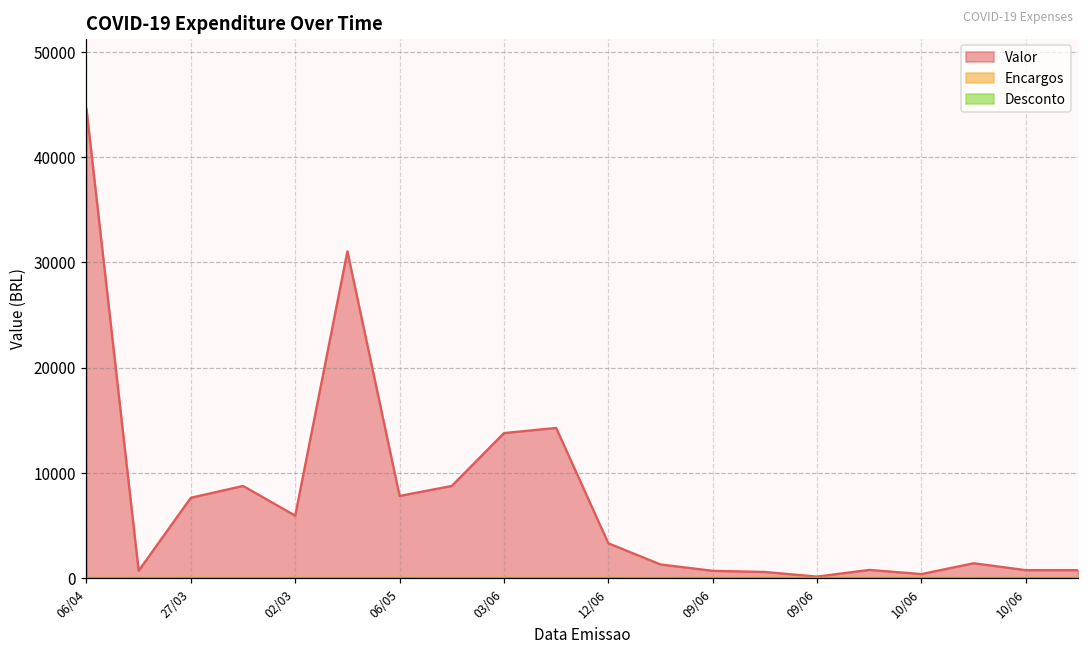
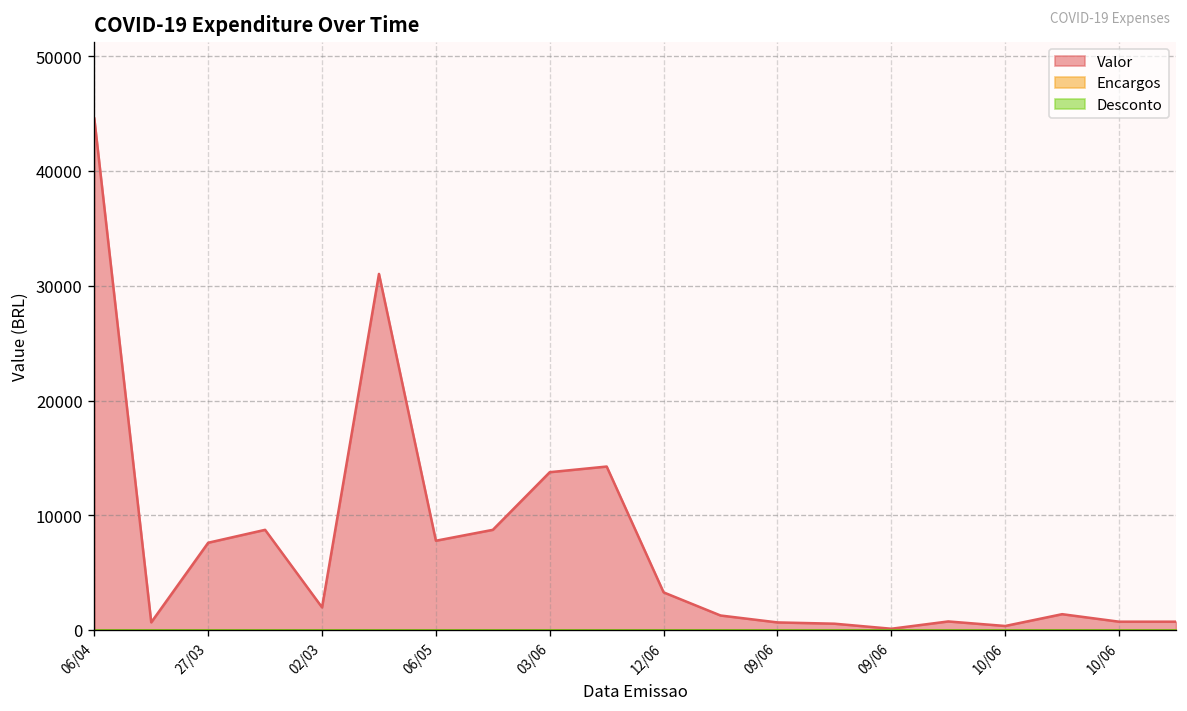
  {
    "Valor": {
      "27/03": 8000,
-     "02/03": 6000,
+     "02/03": 2000,
      "06/05": 8000
    },
    "Desconto": {
      "27/03": 0,
      "02/03": 0,
      "06/05": 0
    }
  }
